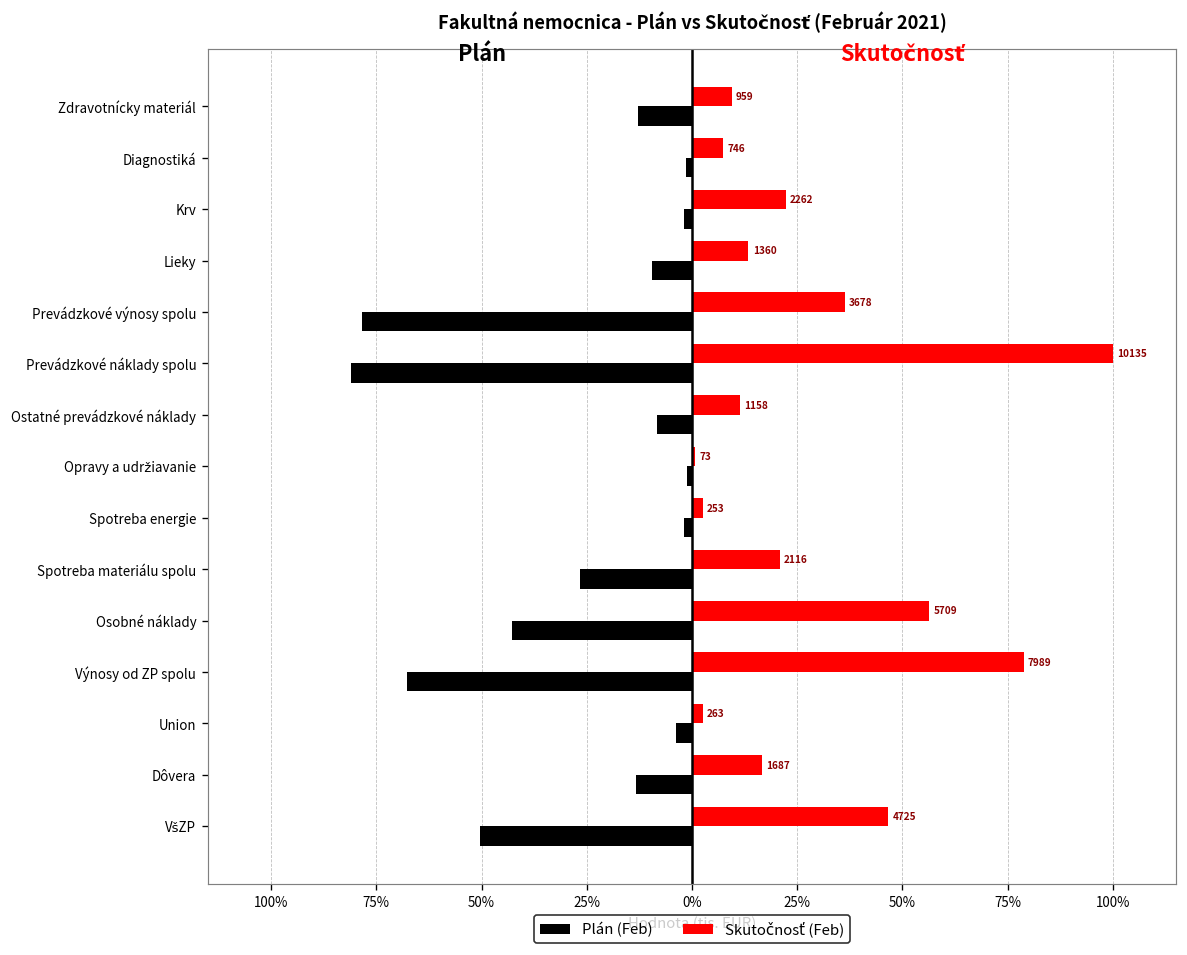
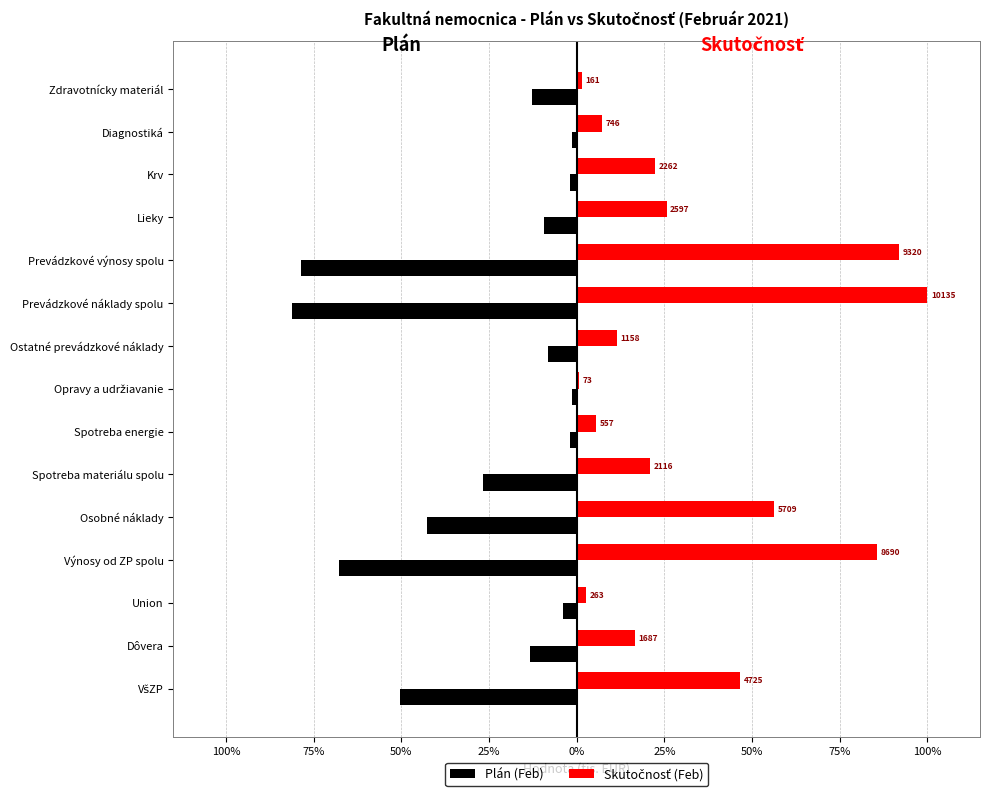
  {
    "Skutočnosť (Feb)": {
-     "Zdravotnícky materiál": 959,
+     "Zdravotnícky materiál": 161,
      "Diagnostiká": 746,
      "Krv": 2262,
-     "Lieky": 1360,
-     "Prevádzkové výnosy spolu": 3678,
+     "Lieky": 2597,
+     "Prevádzkové výnosy spolu": 9320,
      "Prevádzkové náklady spolu": 10135,
      "Ostatné prevádzkové náklady": 1158,
      "Opravy a udržiavanie": 73,
-     "Spotreba energie": 253,
+     "Spotreba energie": 557,
      "Spotreba materiálu spolu": 2116,
      "Osobné náklady": 5709,
-     "Výnosy od ZP spolu": 7989,
+     "Výnosy od ZP spolu": 8690,
      "Union": 263,
      "Dôvera": 1687,
      "VšZP": 4725
    }
  }
